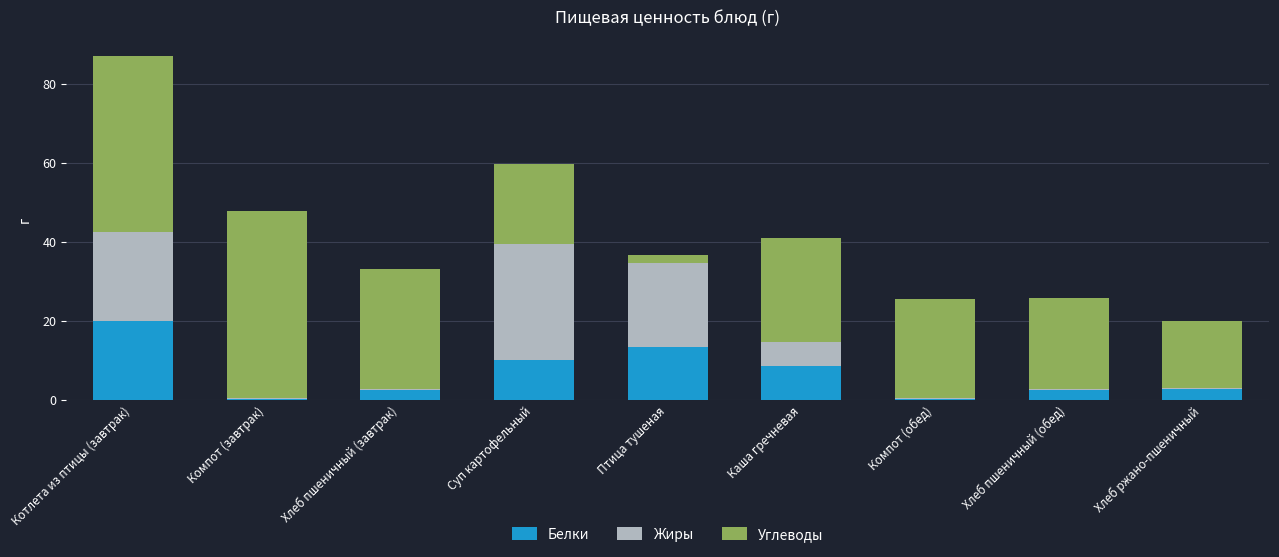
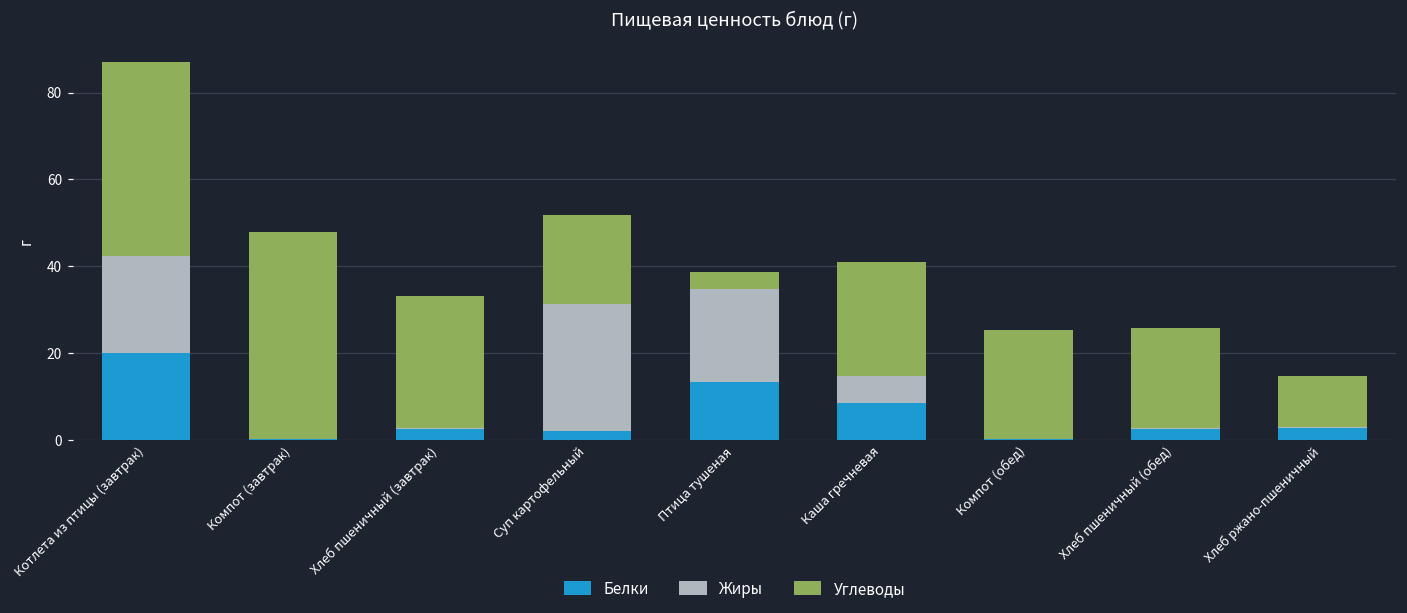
  {
    "Белки": {
      "Котлета из птицы (завтрак)": 20,
      "Хлеб пшеничный (завтрак)": 2,
-     "Суп картофельный": 10,
+     "Суп картофельный": 2,
      "Птица тушеная": 13,
      "Каша гречневая": 9,
      "Хлеб пшеничный (обед)": 2,
      "Хлеб ржано-пшеничный": 3
    },
    "Жиры": {
      "Котлета из птицы (завтрак)": 22,
      "Суп картофельный": 29,
      "Птица тушеная": 21,
      "Каша гречневая": 6
    },
    "Углеводы": {
      "Котлета из птицы (завтрак)": 45,
      "Компот (завтрак)": 48,
      "Хлеб пшеничный (завтрак)": 30,
      "Суп картофельный": 20,
-     "Птица тушеная": 2,
+     "Птица тушеная": 4,
      "Каша гречневая": 26,
      "Компот (обед)": 25,
      "Хлеб пшеничный (обед)": 23,
-     "Хлеб ржано-пшеничный": 17
+     "Хлеб ржано-пшеничный": 12
    }
  }
